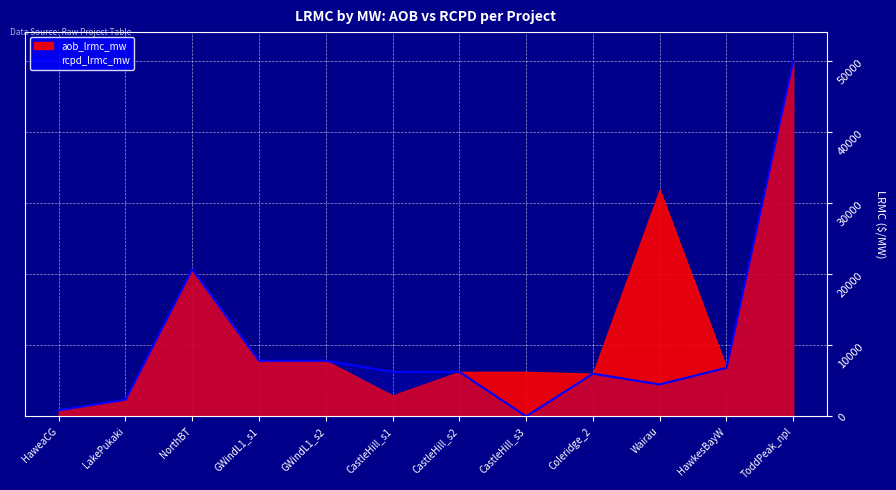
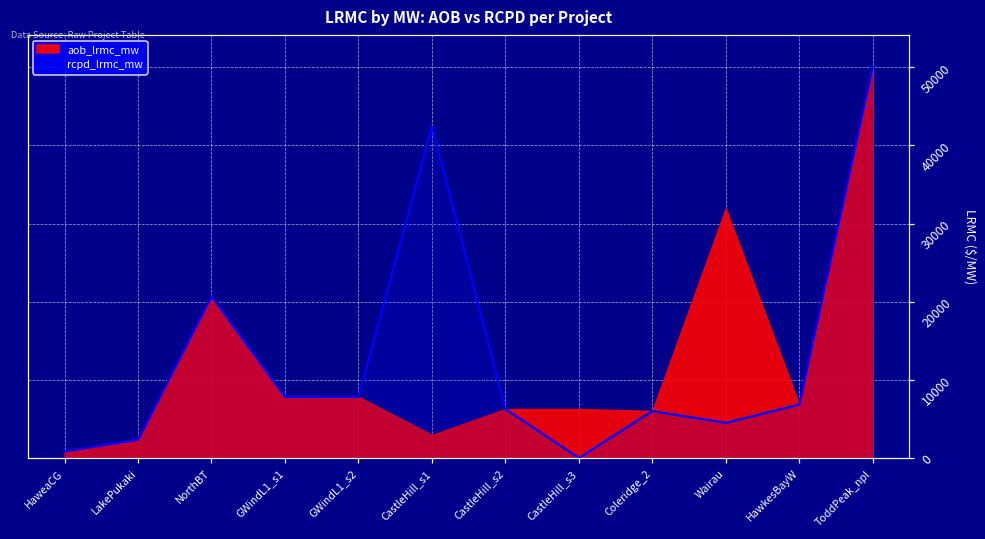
  {
    "rcpd_lrmc_mw": {
-     "CastleHill_s1": 6000,
+     "CastleHill_s1": 42000,
      "CastleHill_s3": 0,
      "Wairau": 4000
    },
    "aob_lrmc_mw": {
      "CastleHill_s1": 3000,
      "CastleHill_s3": 6000,
      "Wairau": 32000
    }
  }
